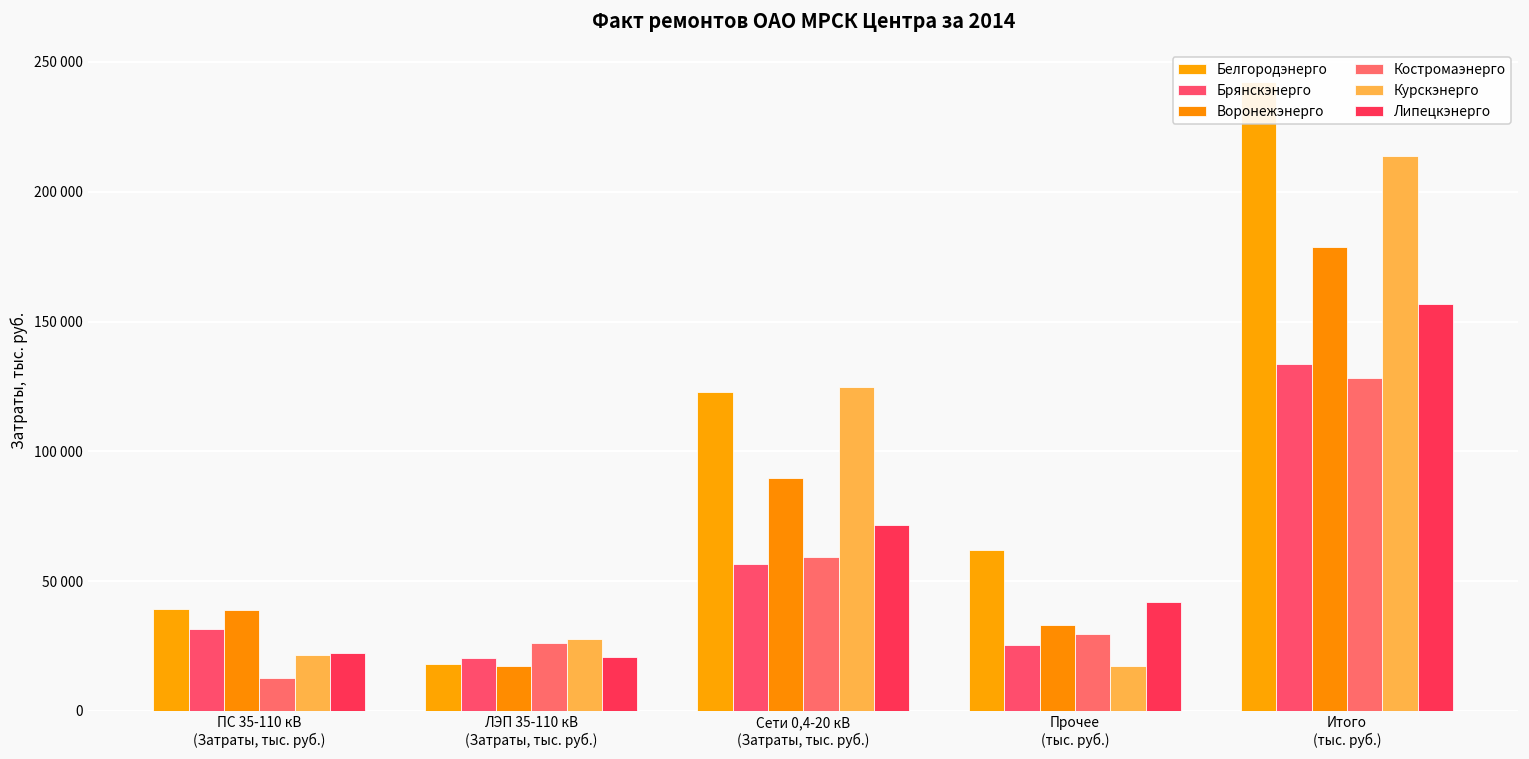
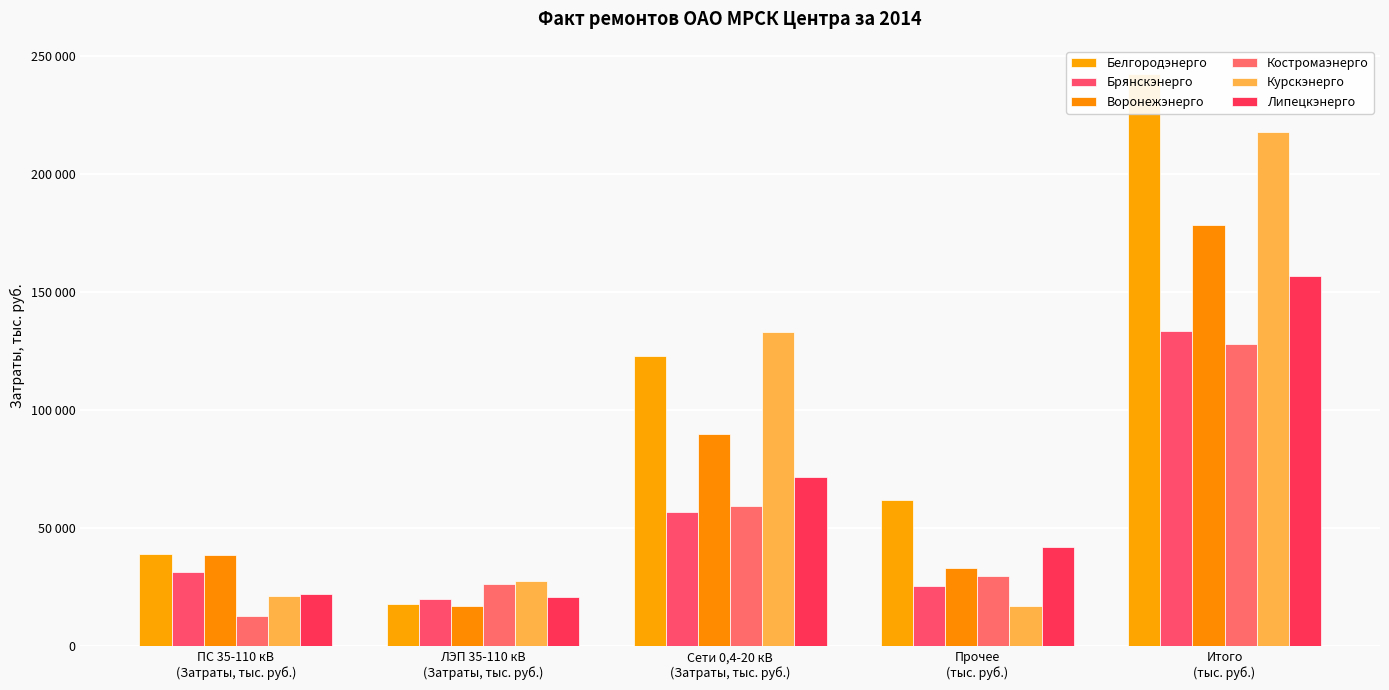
  {
    "Курскэнерго": {
      "ПС 35-110 кВ (Затраты, тыс. руб.)": 22000,
      "ЛЭП 35-110 кВ (Затраты, тыс. руб.)": 28000,
-     "Сети 0,4-20 кВ (Затраты, тыс. руб.)": 125000,
+     "Сети 0,4-20 кВ (Затраты, тыс. руб.)": 133000,
      "Прочее (тыс. руб.)": 17000,
-     "Итого (тыс. руб.)": 214000
+     "Итого (тыс. руб.)": 218000
    }
  }
